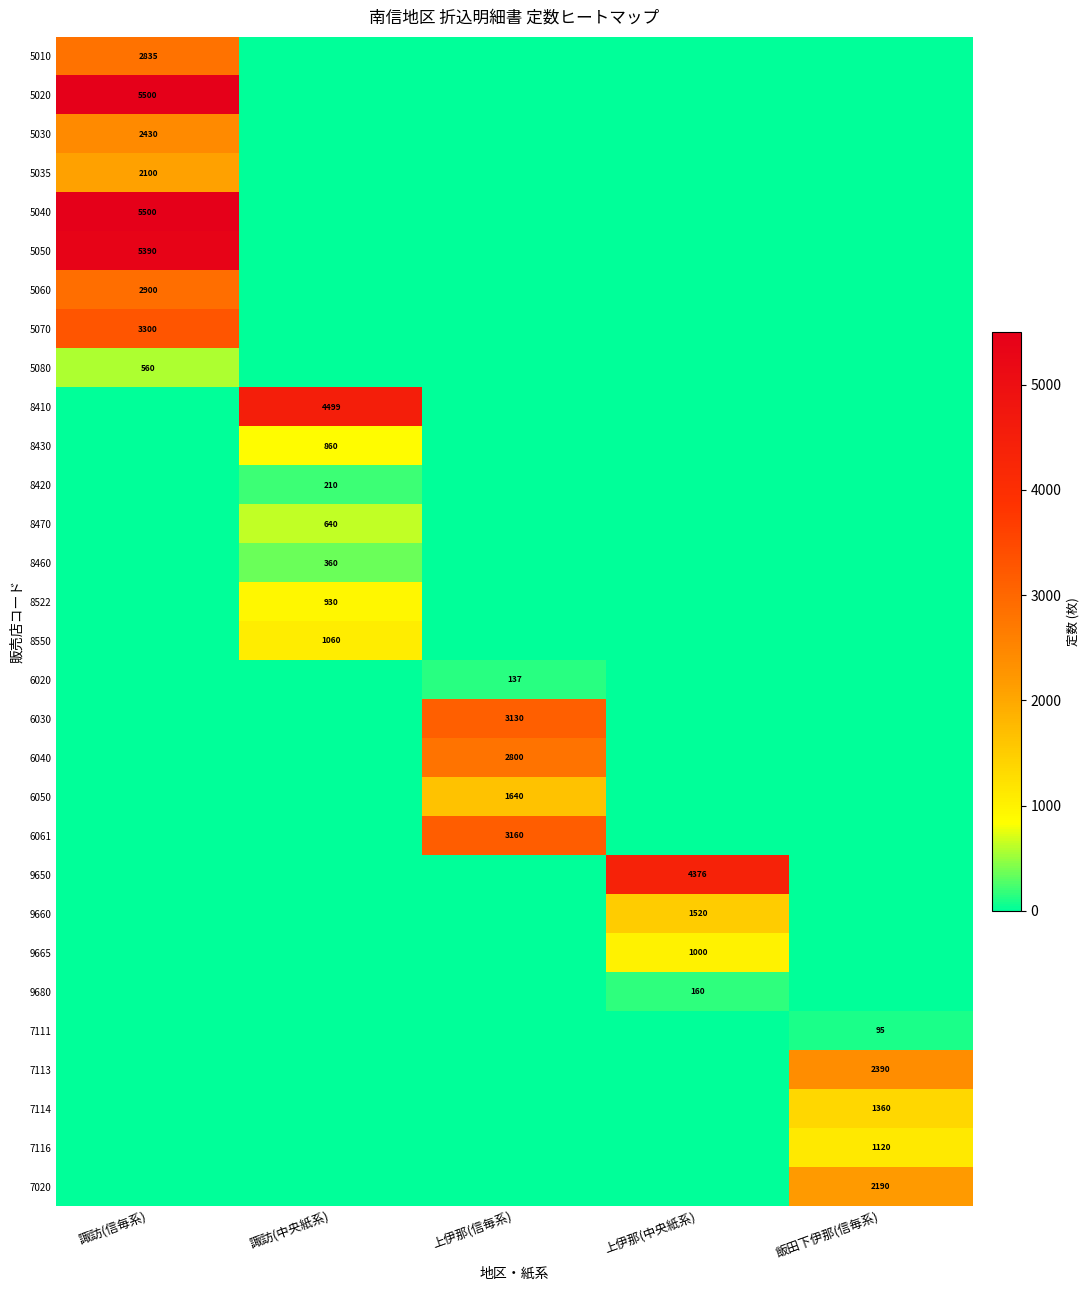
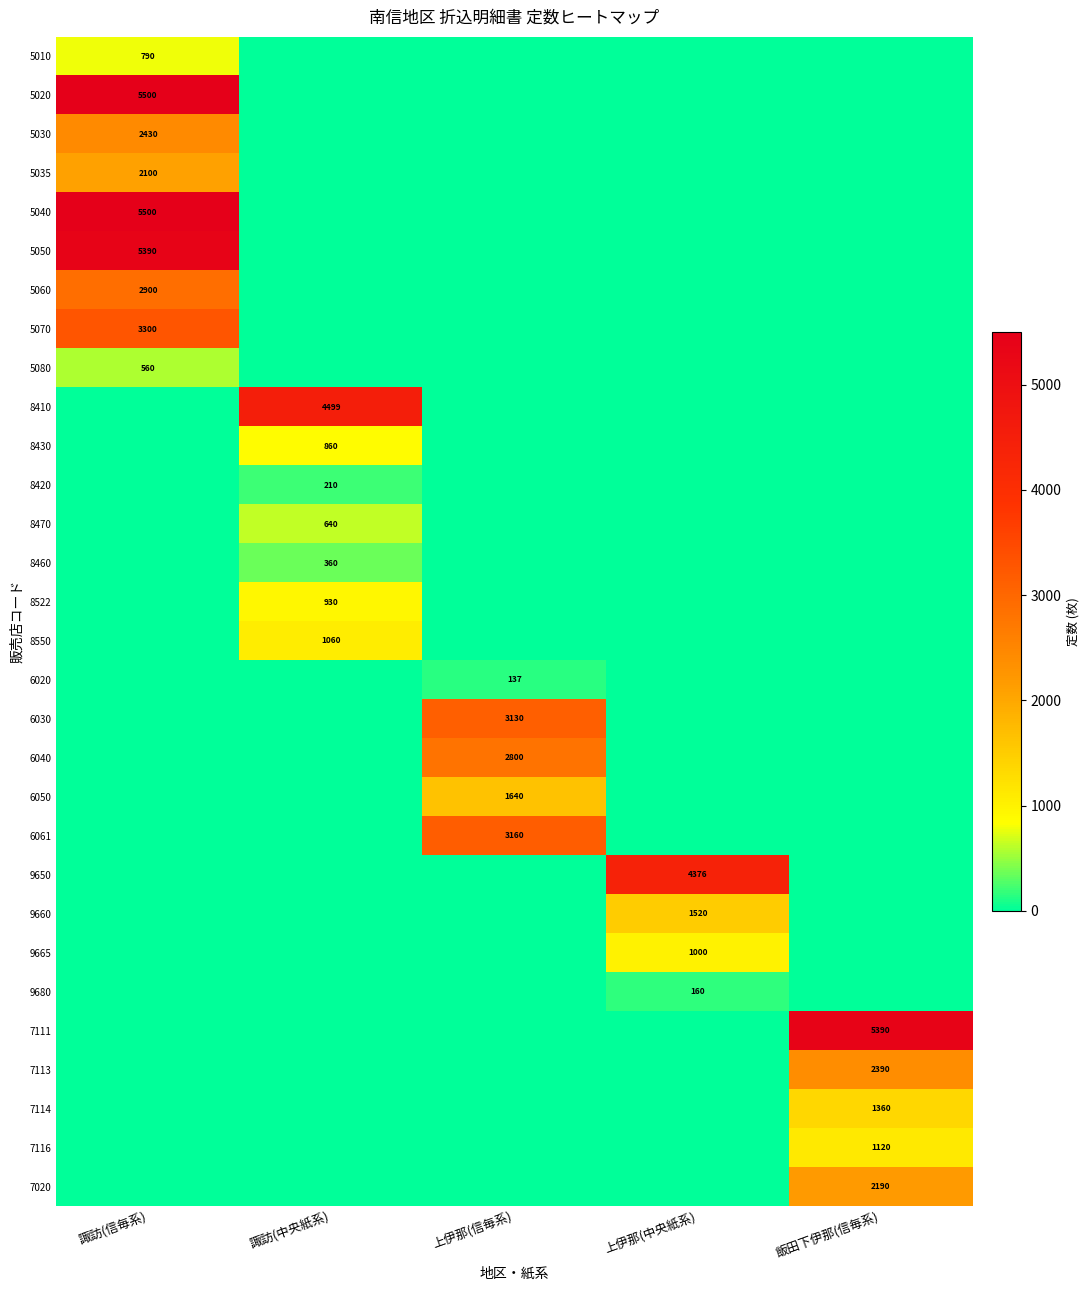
  {
    "5010": {
-     "諏訪(信毎系)": 2835
+     "諏訪(信毎系)": 790
    },
    "5020": {
      "諏訪(信毎系)": 5500
    },
    "5030": {
      "諏訪(信毎系)": 2430
    },
    "5035": {
      "諏訪(信毎系)": 2100
    },
    "5040": {
      "諏訪(信毎系)": 5500
    },
    "5050": {
      "諏訪(信毎系)": 5390
    },
    "5060": {
      "諏訪(信毎系)": 2900
    },
    "5070": {
      "諏訪(信毎系)": 3300
    },
    "5080": {
      "諏訪(信毎系)": 560
    },
    "8410": {
      "諏訪(中央紙系)": 4499
    },
    "8430": {
      "諏訪(中央紙系)": 860
    },
    "8420": {
      "諏訪(中央紙系)": 210
    },
    "8470": {
      "諏訪(中央紙系)": 640
    },
    "8460": {
      "諏訪(中央紙系)": 360
    },
    "8522": {
      "諏訪(中央紙系)": 930
    },
    "8550": {
      "諏訪(中央紙系)": 1060
    },
    "6020": {
      "上伊那(信毎系)": 137
    },
    "6030": {
      "上伊那(信毎系)": 3130
    },
    "6040": {
      "上伊那(信毎系)": 2800
    },
    "6050": {
      "上伊那(信毎系)": 1640
    },
    "6061": {
      "上伊那(信毎系)": 3160
    },
    "9650": {
      "上伊那(中央紙系)": 4376
    },
    "9660": {
      "上伊那(中央紙系)": 1520
    },
    "9665": {
      "上伊那(中央紙系)": 1000
    },
    "9680": {
      "上伊那(中央紙系)": 160
    },
    "7111": {
-     "飯田下伊那(信毎系)": 95
+     "飯田下伊那(信毎系)": 5390
    },
    "7113": {
      "飯田下伊那(信毎系)": 2390
    },
    "7114": {
      "飯田下伊那(信毎系)": 1360
    },
    "7116": {
      "飯田下伊那(信毎系)": 1120
    },
    "7020": {
      "飯田下伊那(信毎系)": 2190
    }
  }
